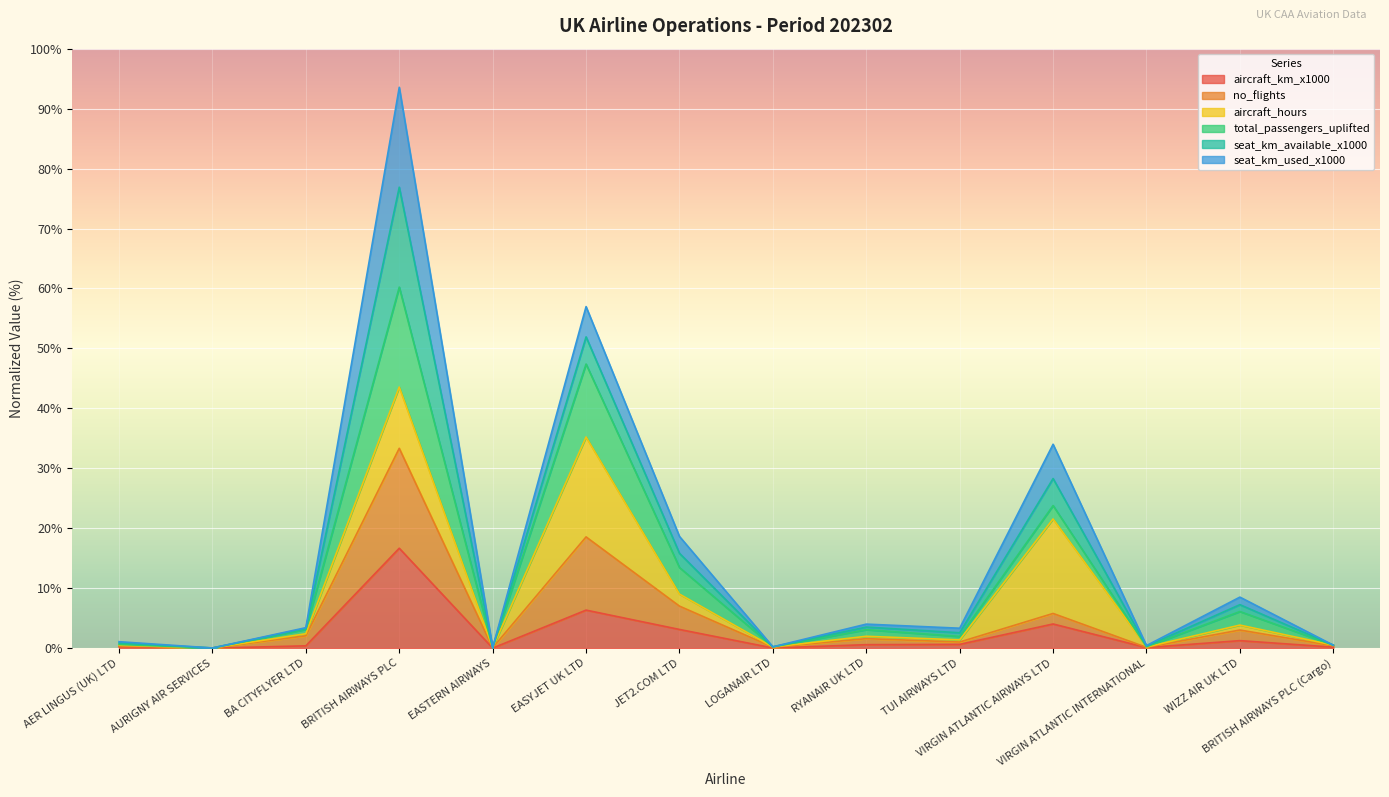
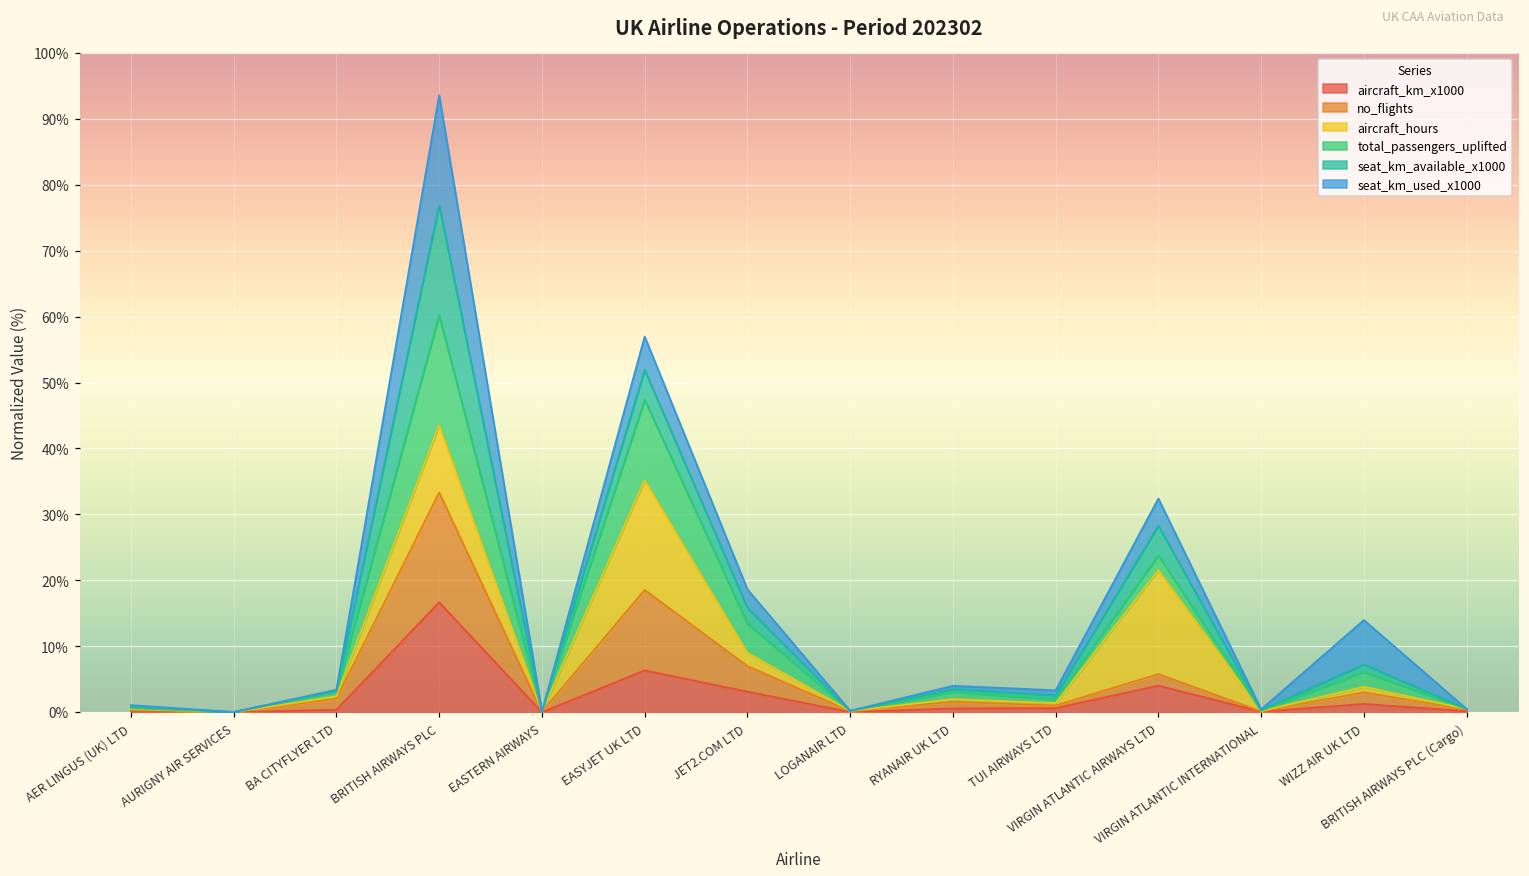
  {
    "aircraft_hours": {
      "BRITISH AIRWAYS PLC": "10%",
      "EASYJET UK LTD": "17%",
      "JET2.COM LTD": "2%",
      "VIRGIN ATLANTIC AIRWAYS LTD": "16%",
      "WIZZ AIR UK LTD": "1%"
    },
    "seat_km_used_x1000": {
      "BRITISH AIRWAYS PLC": "17%",
      "EASYJET UK LTD": "5%",
      "JET2.COM LTD": "3%",
      "RYANAIR UK LTD": "0%",
      "TUI AIRWAYS LTD": "1%",
-     "VIRGIN ATLANTIC AIRWAYS LTD": "6%",
-     "WIZZ AIR UK LTD": "1%"
+     "VIRGIN ATLANTIC AIRWAYS LTD": "4%",
+     "WIZZ AIR UK LTD": "7%"
    }
  }
